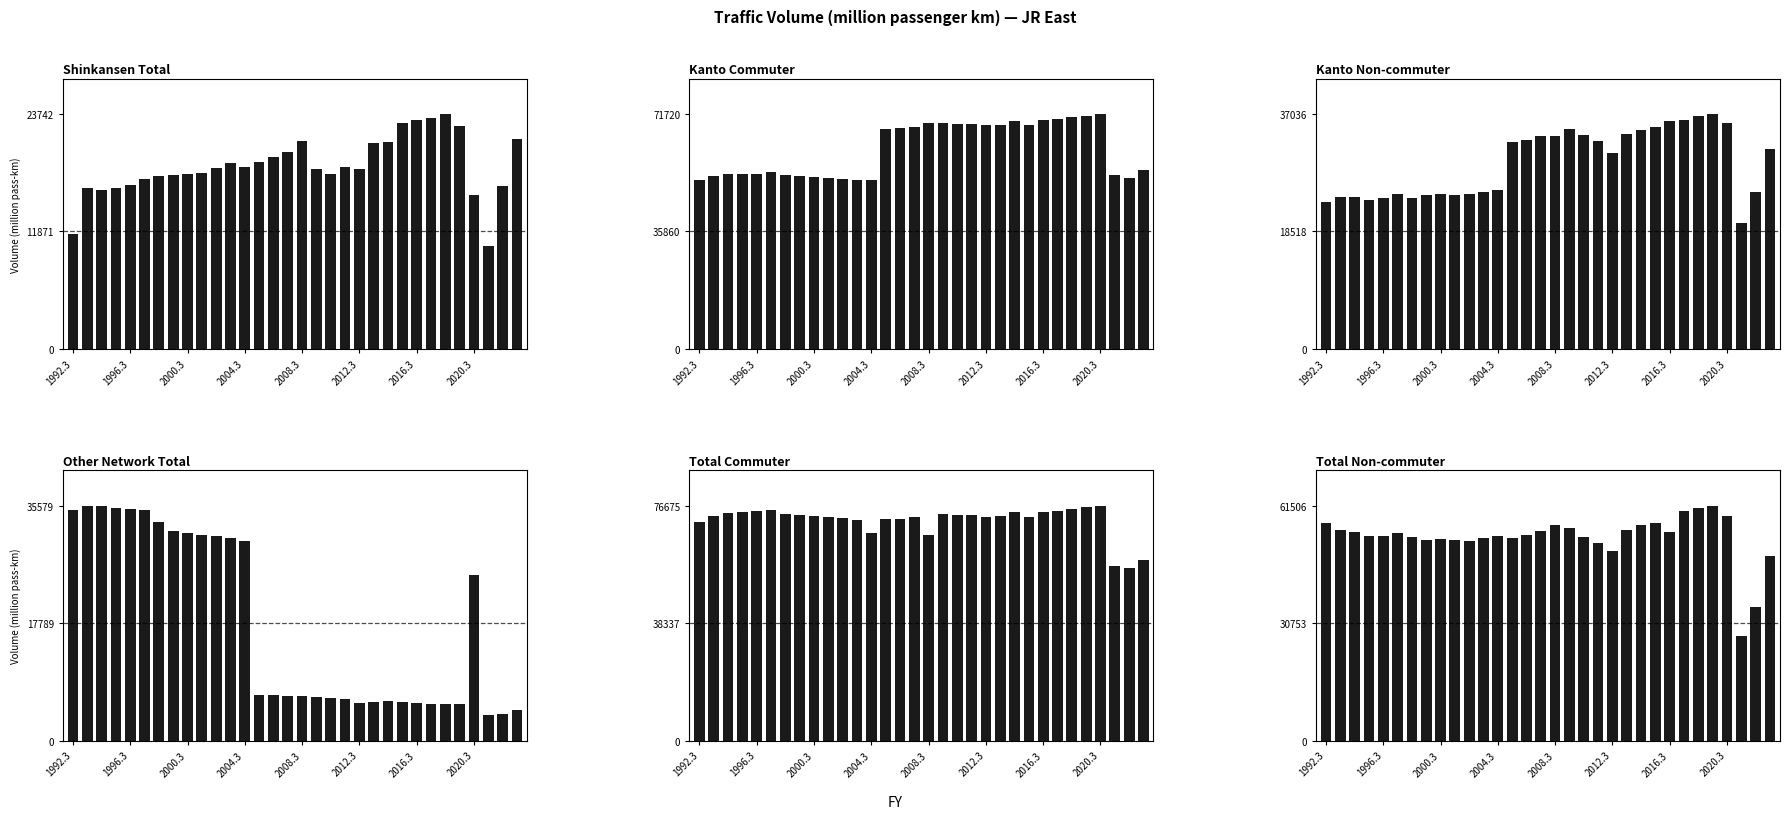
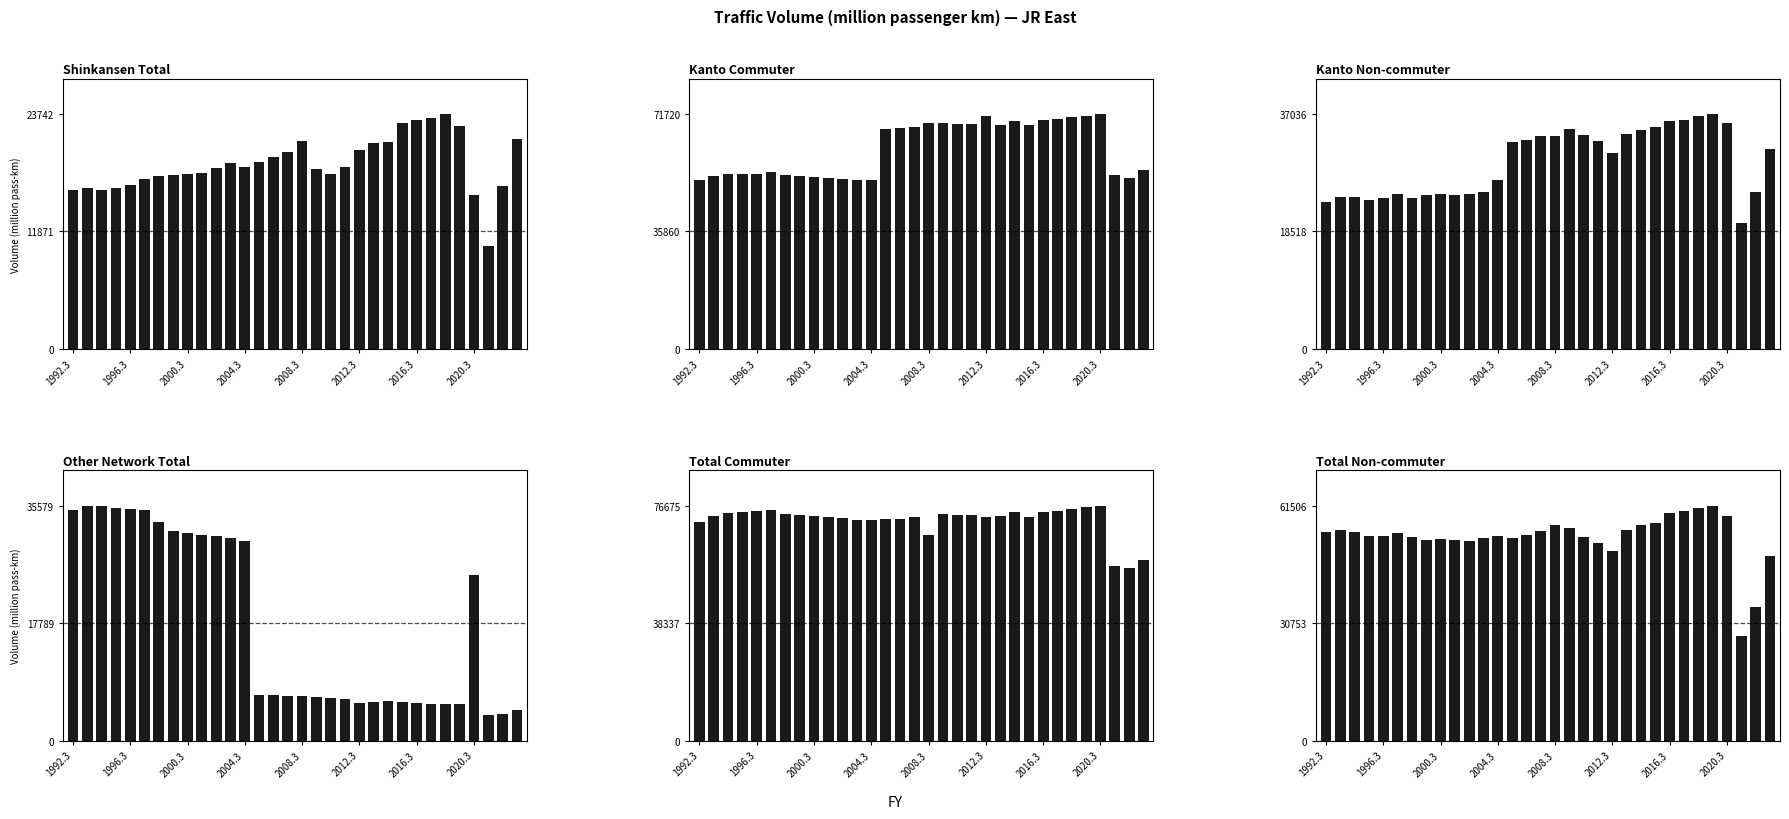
  {
    "Shinkansen Total": {
-     "1992.3": 12000,
+     "1992.3": 16000,
      "1996.3": 17000,
      "2000.3": 18000,
      "2004.3": 18000,
      "2008.3": 21000,
-     "2012.3": 18000,
+     "2012.3": 20000,
      "2016.3": 23000,
      "2020.3": 16000
    },
    "Kanto Commuter": {
      "1992.3": 52000,
      "1996.3": 54000,
      "2000.3": 53000,
      "2004.3": 52000,
      "2008.3": 69000,
-     "2012.3": 68000,
+     "2012.3": 71000,
      "2016.3": 70000,
      "2020.3": 72000
    },
    "Kanto Non-commuter": {
      "1992.3": 23000,
      "1996.3": 24000,
      "2000.3": 25000,
-     "2004.3": 25000,
+     "2004.3": 27000,
      "2008.3": 34000,
      "2012.3": 31000,
      "2016.3": 36000,
      "2020.3": 36000
    },
    "Other Network Total": {
      "1992.3": 35000,
      "1996.3": 35000,
      "2000.3": 31000,
      "2004.3": 30000,
      "2008.3": 7000,
      "2012.3": 6000,
      "2016.3": 6000,
      "2020.3": 25000
    },
    "Total Commuter": {
      "1992.3": 71000,
      "1996.3": 75000,
      "2000.3": 73000,
-     "2004.3": 68000,
+     "2004.3": 72000,
      "2008.3": 67000,
      "2012.3": 73000,
      "2016.3": 75000,
      "2020.3": 77000
    },
    "Total Non-commuter": {
-     "1992.3": 57000,
+     "1992.3": 55000,
      "1996.3": 54000,
      "2000.3": 53000,
      "2004.3": 54000,
      "2008.3": 56000,
      "2012.3": 50000,
-     "2016.3": 55000,
+     "2016.3": 60000,
      "2020.3": 59000
    }
  }
